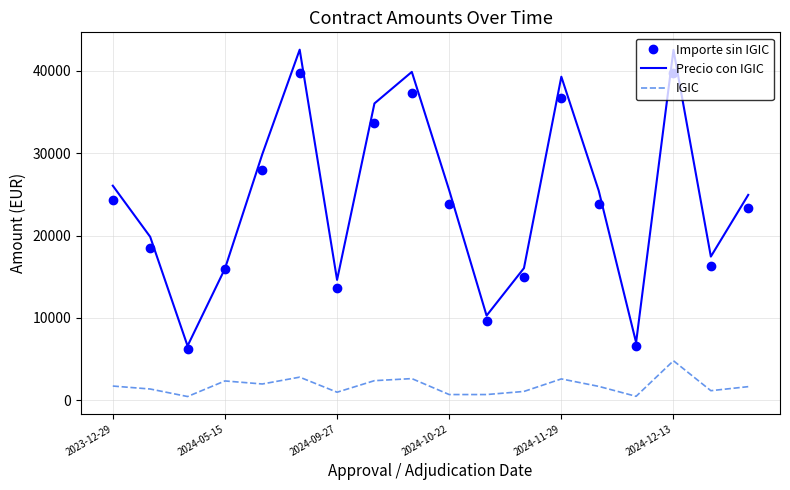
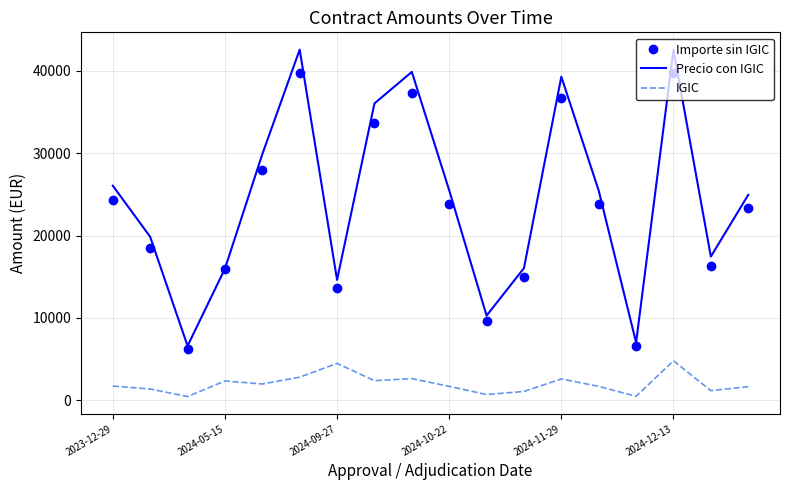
  {
    "IGIC": {
      "2023-12-29": 2000,
      "2024-05-15": 2000,
-     "2024-09-27": 1000,
-     "2024-10-22": 1000,
+     "2024-09-27": 4000,
+     "2024-10-22": 2000,
      "2024-11-29": 3000,
      "2024-12-13": 5000
    }
  }
